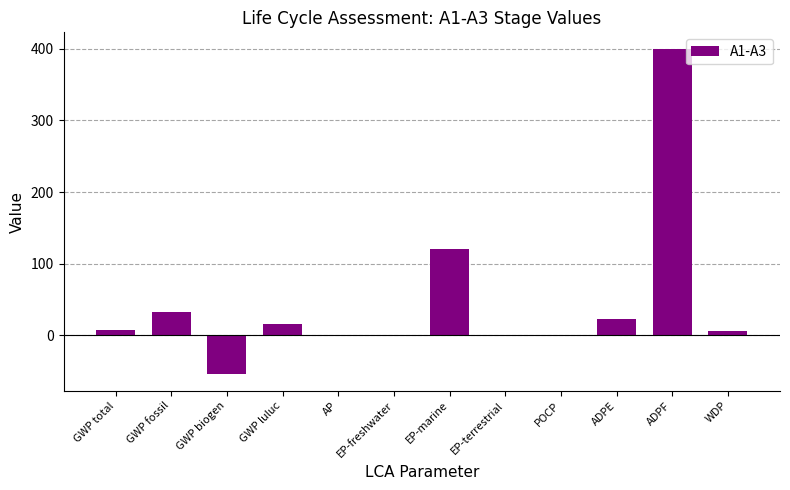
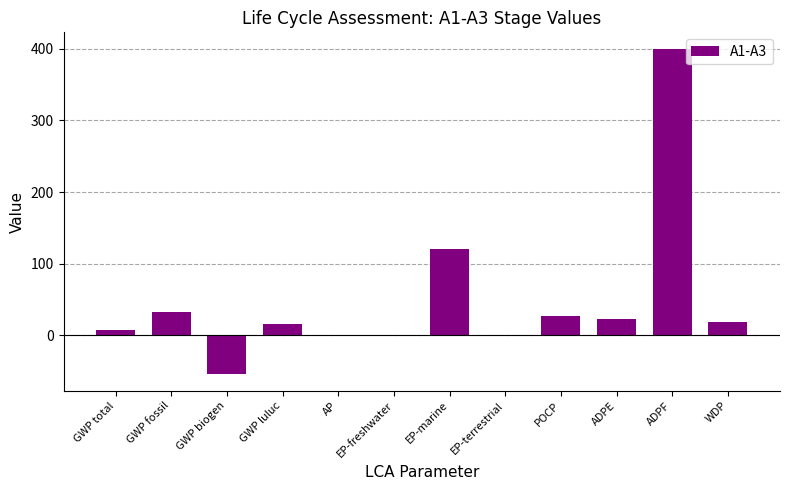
  {
    "GWP total": 10,
    "GWP fossil": 30,
    "GWP biogen": -50,
    "GWP luluc": 20,
    "EP-marine": 120,
-   "POCP": 0,
+   "POCP": 30,
    "ADPE": 20,
    "ADPF": 400,
-   "WDP": 10
+   "WDP": 20
  }
